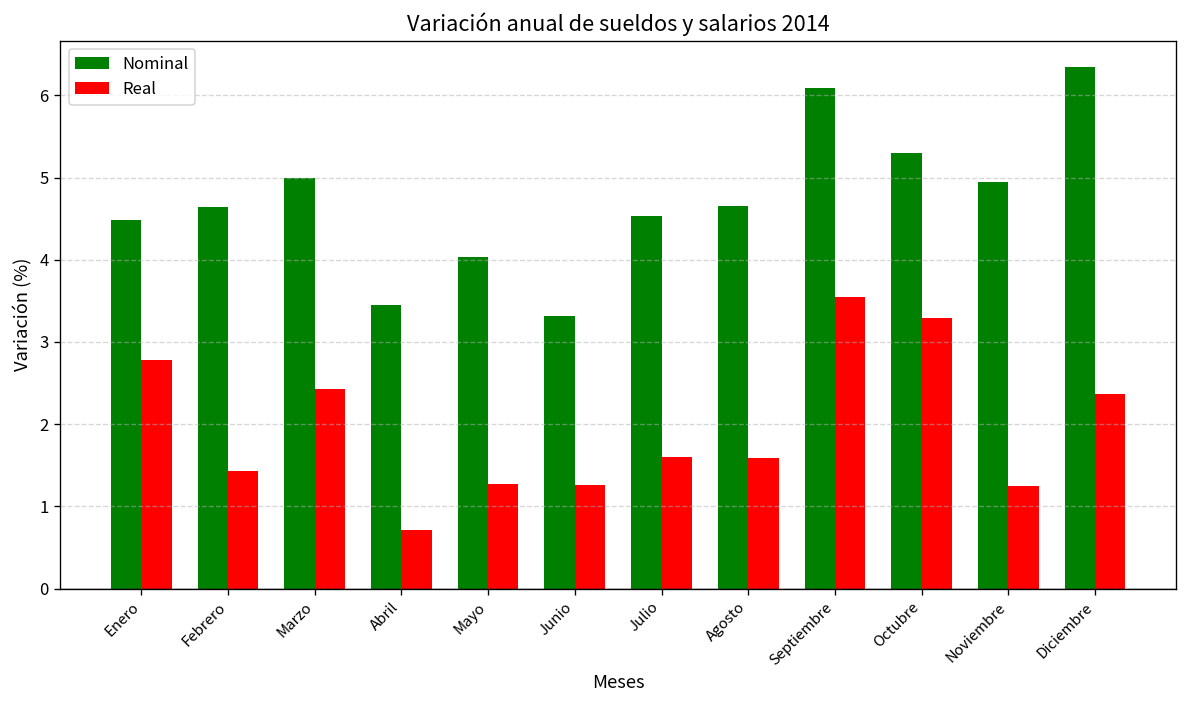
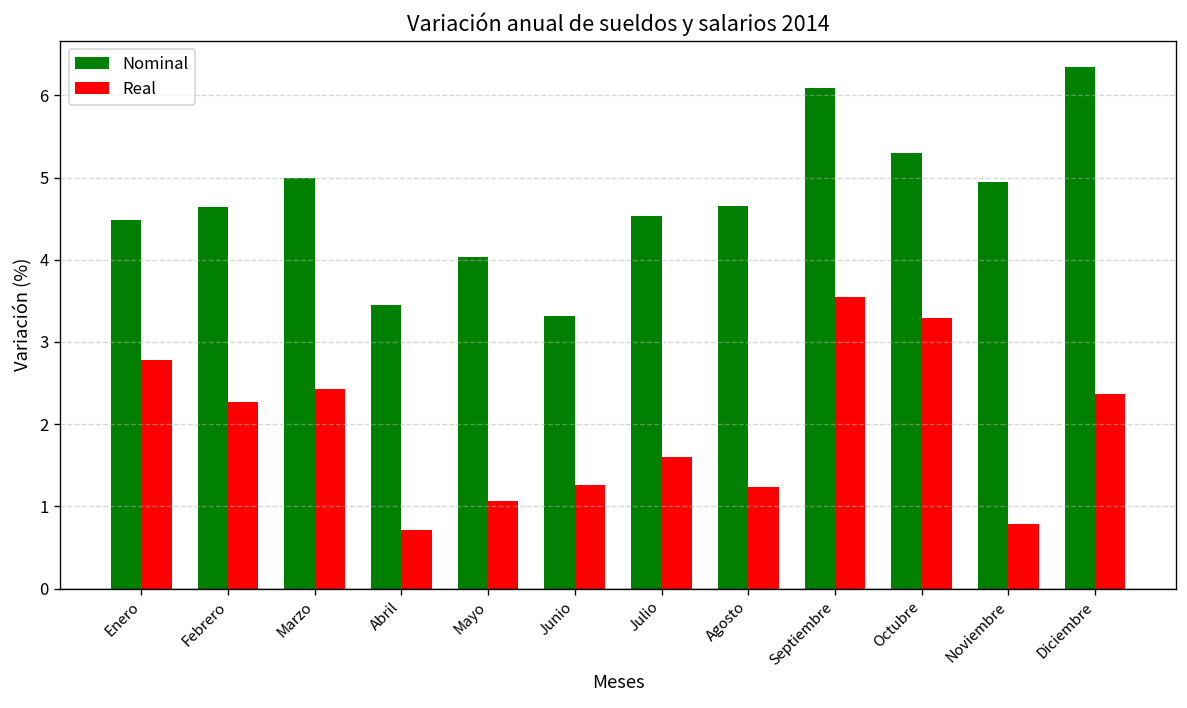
  {
    "Nominal": {
      "Enero": 4.5,
      "Febrero": 4.6,
      "Marzo": 5.0,
      "Abril": 3.4,
      "Mayo": 4.0,
      "Junio": 3.3,
      "Julio": 4.5,
      "Agosto": 4.7,
      "Septiembre": 6.1,
      "Octubre": 5.3,
      "Noviembre": 4.9,
      "Diciembre": 6.3
    },
    "Real": {
      "Enero": 2.8,
-     "Febrero": 1.4,
+     "Febrero": 2.3,
      "Marzo": 2.4,
      "Abril": 0.7,
-     "Mayo": 1.3,
+     "Mayo": 1.1,
      "Junio": 1.3,
      "Julio": 1.6,
-     "Agosto": 1.6,
+     "Agosto": 1.2,
      "Septiembre": 3.5,
      "Octubre": 3.3,
-     "Noviembre": 1.2,
+     "Noviembre": 0.8,
      "Diciembre": 2.4
    }
  }
